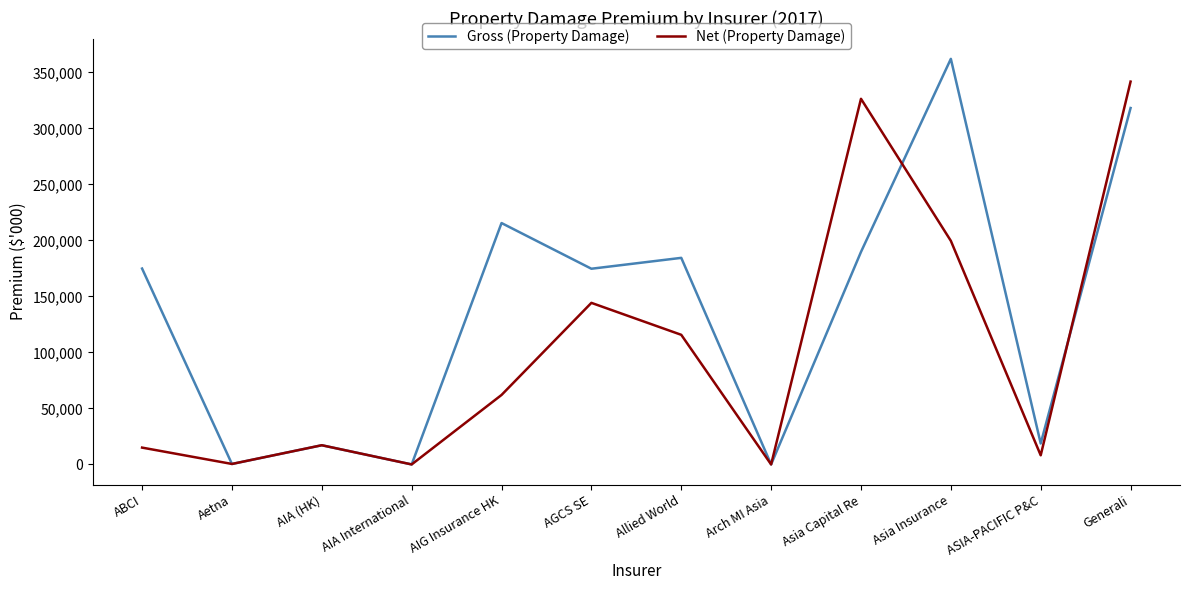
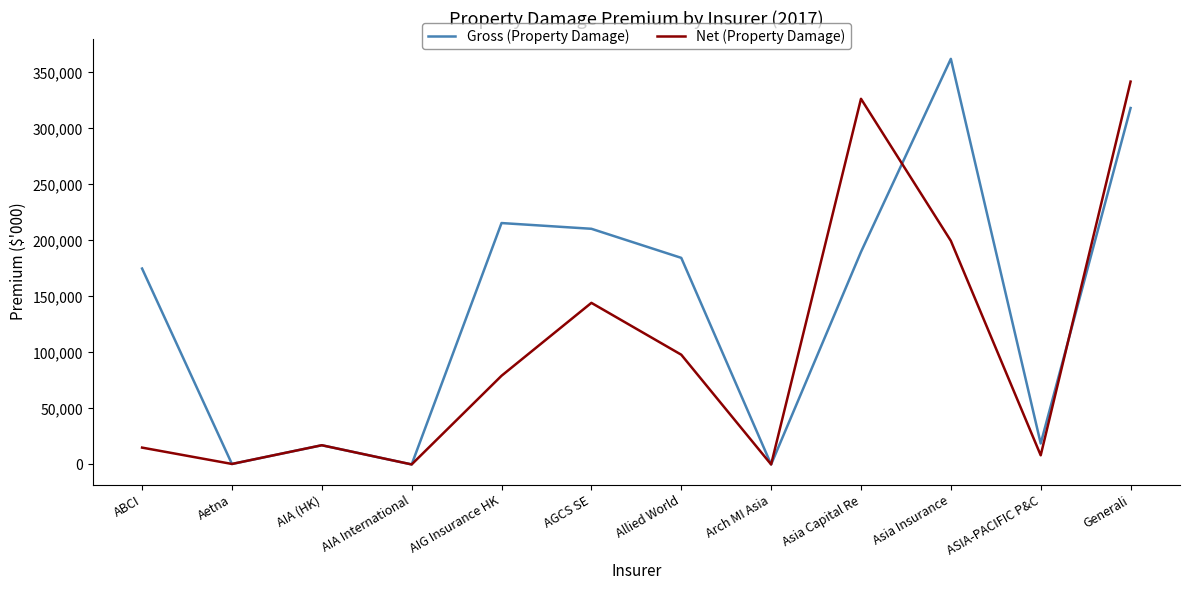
  {
    "Gross (Property Damage)": {
      "ABCI": "175,000",
      "AIG Insurance HK": "215,000",
-     "AGCS SE": "175,000",
+     "AGCS SE": "210,000",
      "Allied World": "184,000",
      "Asia Capital Re": "190,000",
      "Asia Insurance": "362,000",
      "ASIA-PACIFIC P&C": "19,000",
      "Generali": "318,000"
    },
    "Net (Property Damage)": {
      "ABCI": "15,000",
-     "AIG Insurance HK": "62,000",
+     "AIG Insurance HK": "79,000",
      "AGCS SE": "144,000",
-     "Allied World": "116,000",
+     "Allied World": "98,000",
      "Asia Capital Re": "326,000",
      "Asia Insurance": "200,000",
      "ASIA-PACIFIC P&C": "8,000",
      "Generali": "342,000"
    }
  }
